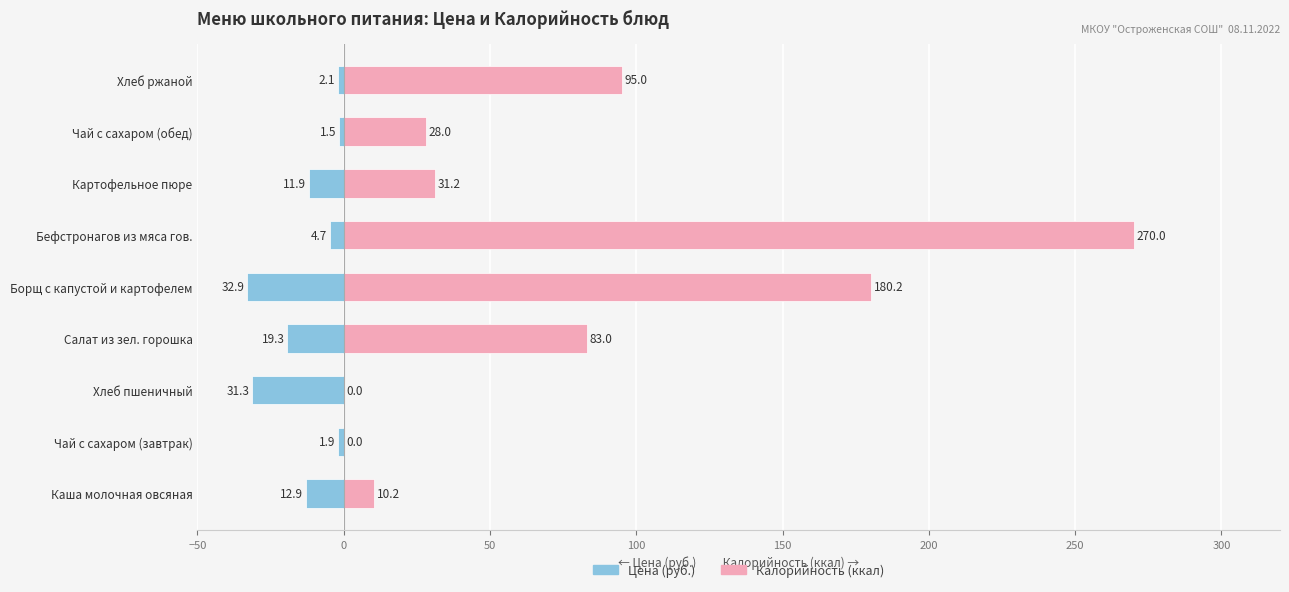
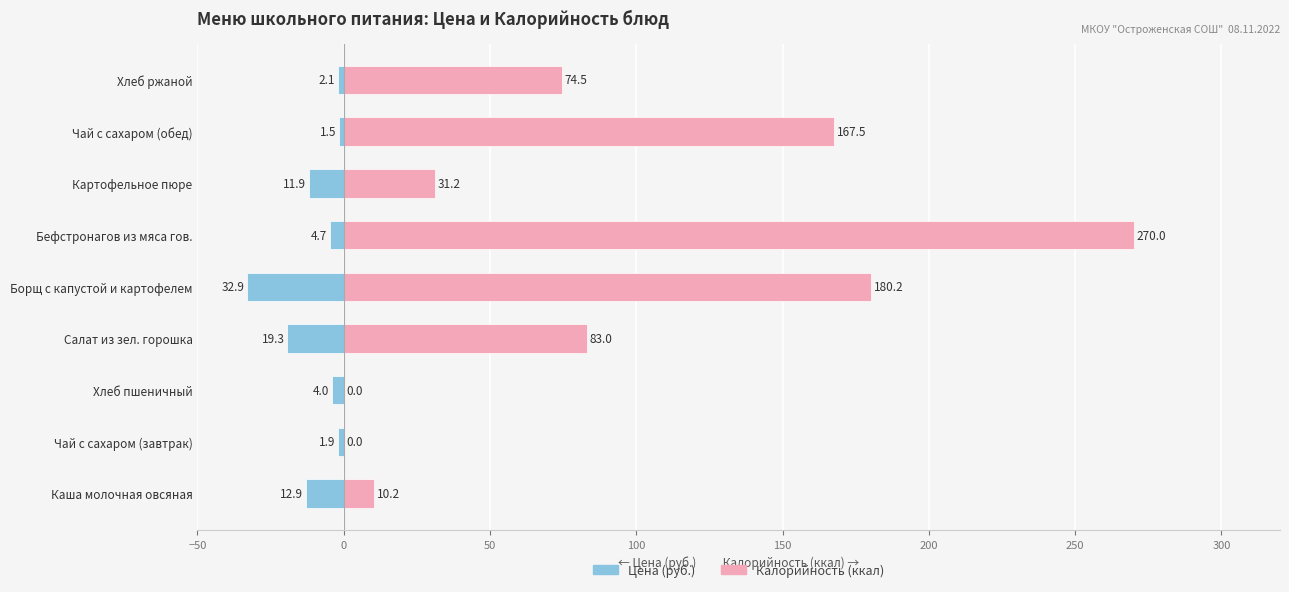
  {
    "Цена (руб.)": {
-     "Хлеб пшеничный": 31.3
+     "Хлеб пшеничный": 4.0
    },
    "Калорийность (ккал)": {
-     "Хлеб ржаной": 95.0,
-     "Чай с сахаром (обед)": 28.0,
+     "Хлеб ржаной": 74.5,
+     "Чай с сахаром (обед)": 167.5,
      "Картофельное пюре": 31.2,
      "Бефстронагов из мяса гов.": 270.0,
      "Борщ с капустой и картофелем": 180.2,
      "Салат из зел. горошка": 83.0,
      "Хлеб пшеничный": 0.0,
      "Чай с сахаром (завтрак)": 0.0,
      "Каша молочная овсяная": 10.2
    }
  }
